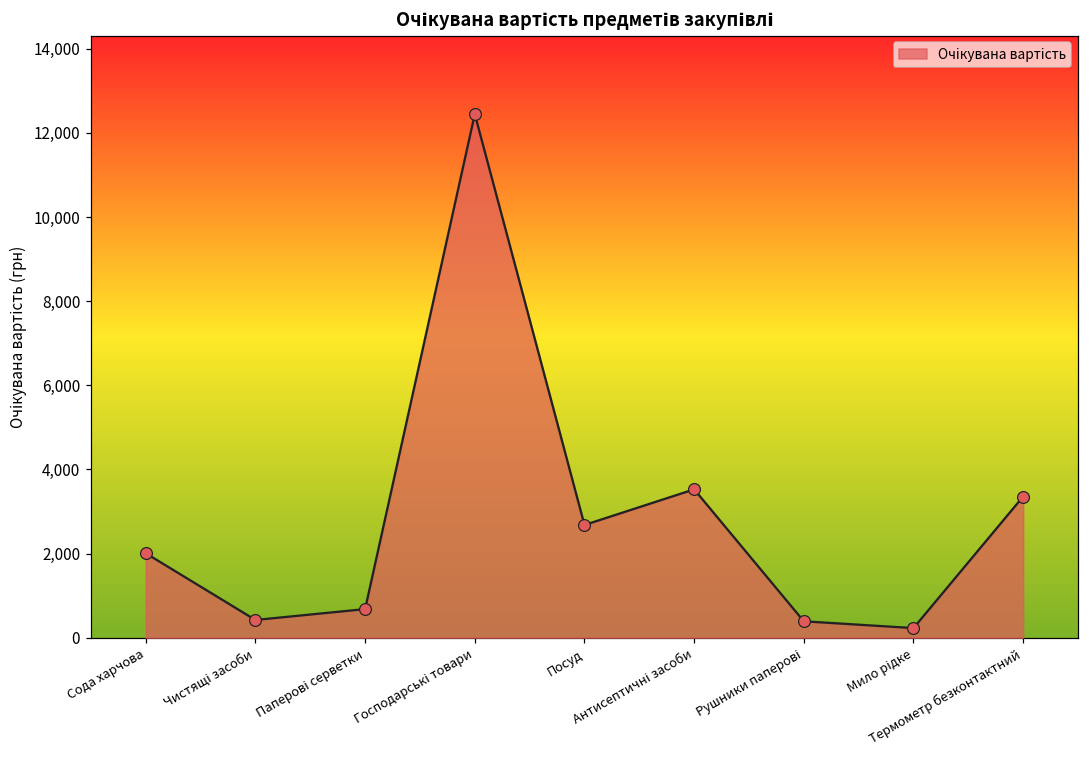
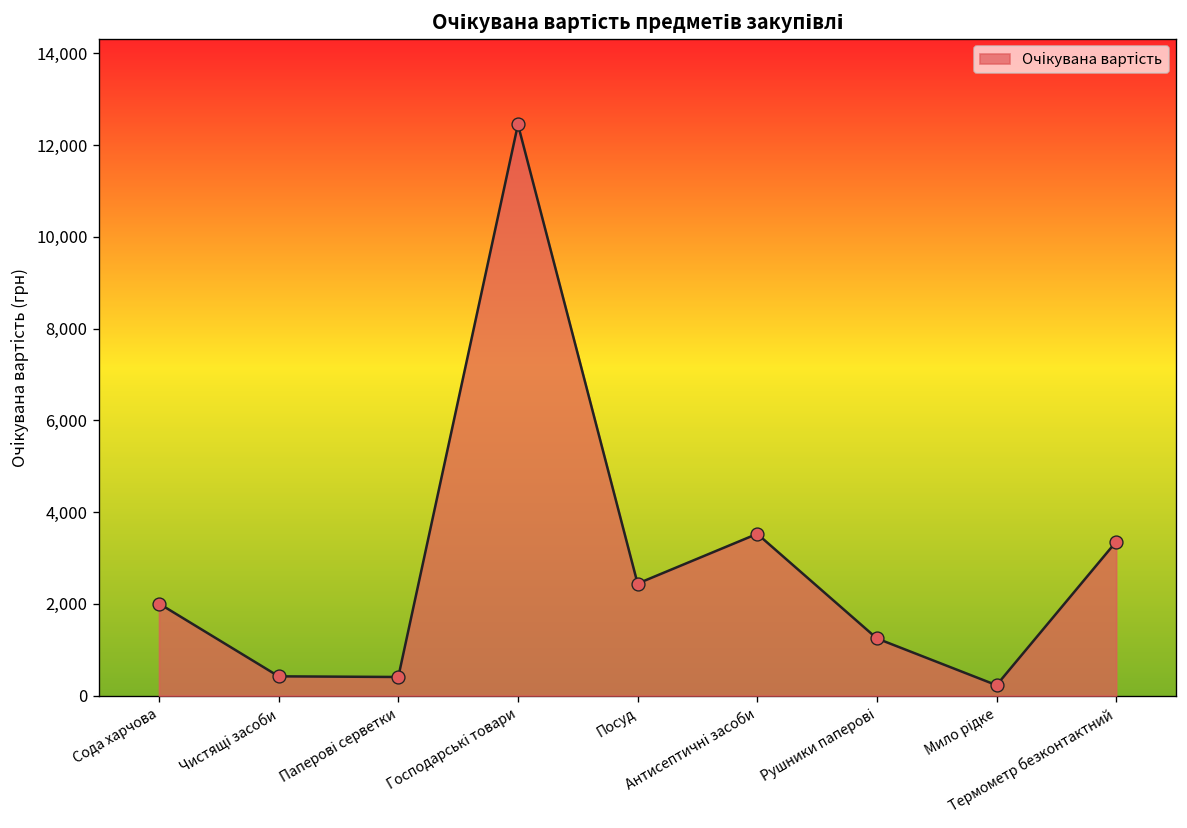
  {
    "Сода харчова": "2,000",
    "Чистящі засоби": "400",
-   "Паперові серветки": "700",
+   "Паперові серветки": "400",
    "Господарські товари": "12,400",
-   "Посуд": "2,700",
+   "Посуд": "2,400",
    "Антисептичні засоби": "3,500",
-   "Рушники паперові": "400",
+   "Рушники паперові": "1,200",
    "Мило рідке": "200",
    "Термометр безконтактний": "3,400"
  }
